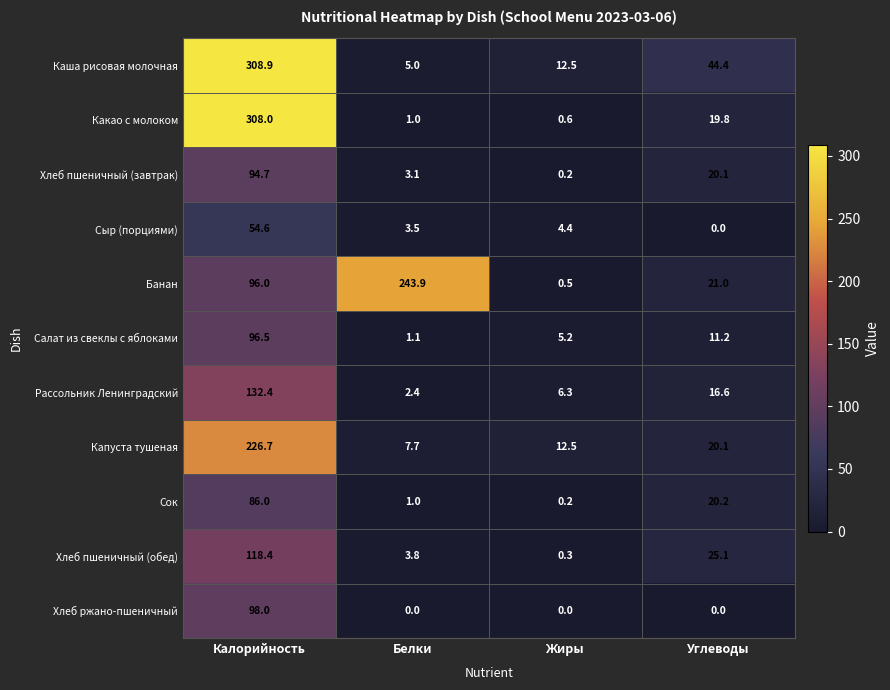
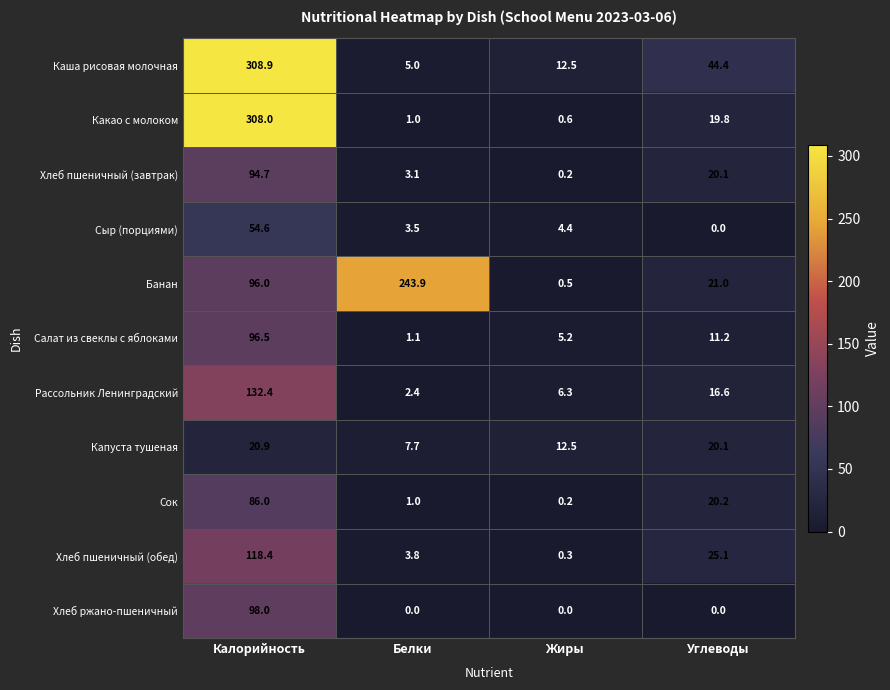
  {
    "Каша рисовая молочная": {
      "Калорийность": 308.9,
      "Белки": 5.0,
      "Жиры": 12.5,
      "Углеводы": 44.4
    },
    "Какао с молоком": {
      "Калорийность": 308.0,
      "Белки": 1.0,
      "Жиры": 0.6,
      "Углеводы": 19.8
    },
    "Хлеб пшеничный (завтрак)": {
      "Калорийность": 94.7,
      "Белки": 3.1,
      "Жиры": 0.2,
      "Углеводы": 20.1
    },
    "Сыр (порциями)": {
      "Калорийность": 54.6,
      "Белки": 3.5,
      "Жиры": 4.4,
      "Углеводы": 0.0
    },
    "Банан": {
      "Калорийность": 96.0,
      "Белки": 243.9,
      "Жиры": 0.5,
      "Углеводы": 21.0
    },
    "Салат из свеклы с яблоками": {
      "Калорийность": 96.5,
      "Белки": 1.1,
      "Жиры": 5.2,
      "Углеводы": 11.2
    },
    "Рассольник Ленинградский": {
      "Калорийность": 132.4,
      "Белки": 2.4,
      "Жиры": 6.3,
      "Углеводы": 16.6
    },
    "Капуста тушеная": {
-     "Калорийность": 226.7,
+     "Калорийность": 20.9,
      "Белки": 7.7,
      "Жиры": 12.5,
      "Углеводы": 20.1
    },
    "Сок": {
      "Калорийность": 86.0,
      "Белки": 1.0,
      "Жиры": 0.2,
      "Углеводы": 20.2
    },
    "Хлеб пшеничный (обед)": {
      "Калорийность": 118.4,
      "Белки": 3.8,
      "Жиры": 0.3,
      "Углеводы": 25.1
    },
    "Хлеб ржано-пшеничный": {
      "Калорийность": 98.0,
      "Белки": 0.0,
      "Жиры": 0.0,
      "Углеводы": 0.0
    }
  }
